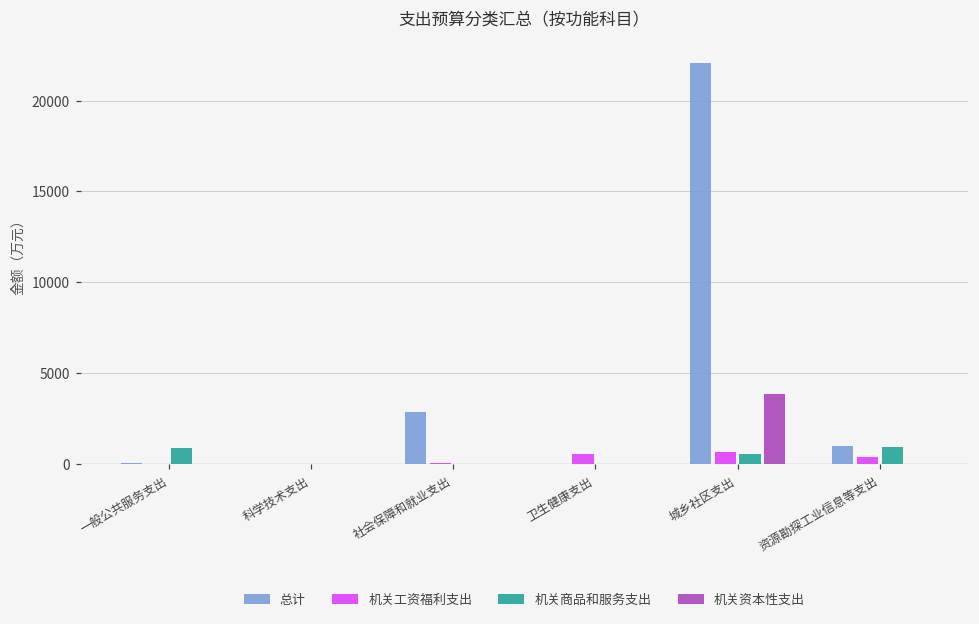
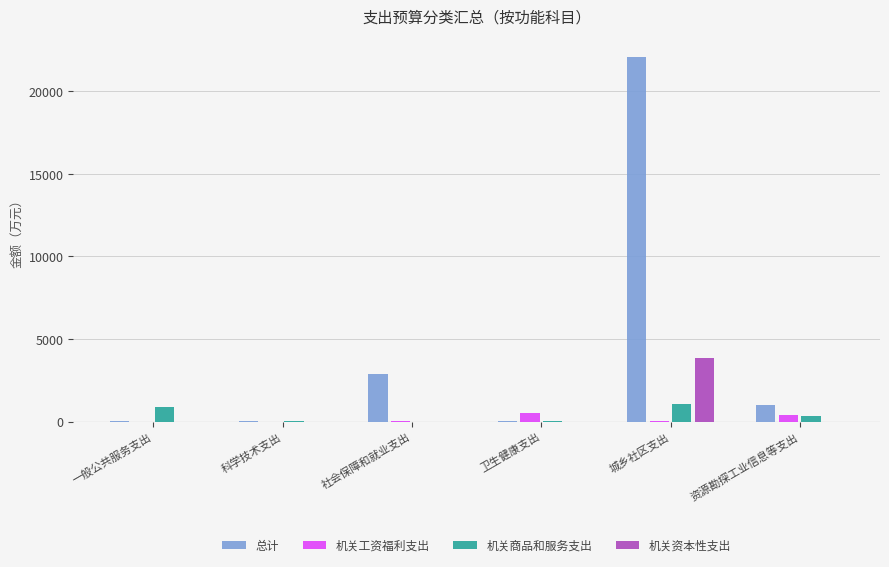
  {
    "总计": {
      "社会保障和就业支出": 2800,
      "城乡社区支出": 22100,
      "资源勘探工业信息等支出": 1000
    },
    "机关工资福利支出": {
      "一般公共服务支出": 0,
      "科学技术支出": 0,
      "卫生健康支出": 500,
-     "城乡社区支出": 600,
+     "城乡社区支出": 0,
      "资源勘探工业信息等支出": 400
    },
    "机关商品和服务支出": {
      "一般公共服务支出": 900,
      "社会保障和就业支出": 0,
-     "城乡社区支出": 600,
-     "资源勘探工业信息等支出": 900
+     "城乡社区支出": 1100,
+     "资源勘探工业信息等支出": 300
    },
    "机关资本性支出": {
      "一般公共服务支出": 0,
      "科学技术支出": 0,
      "社会保障和就业支出": 0,
      "卫生健康支出": 0,
      "城乡社区支出": 3800,
      "资源勘探工业信息等支出": 0
    }
  }
